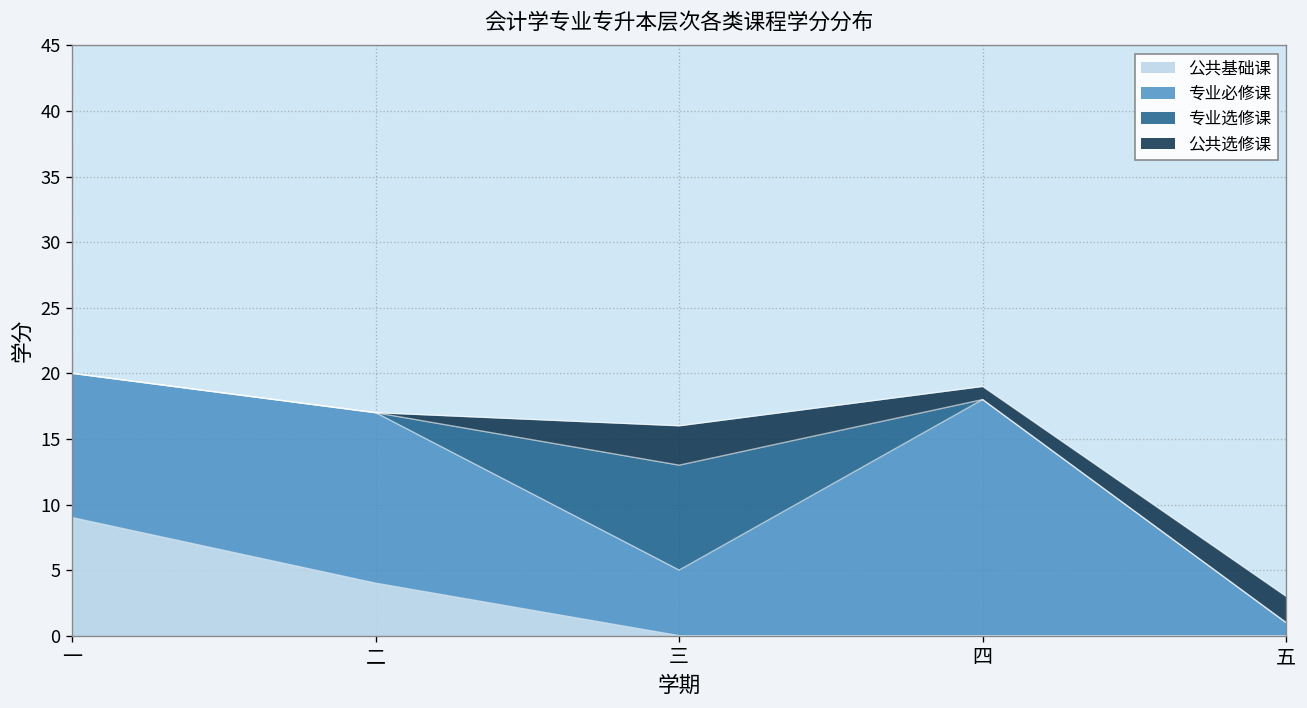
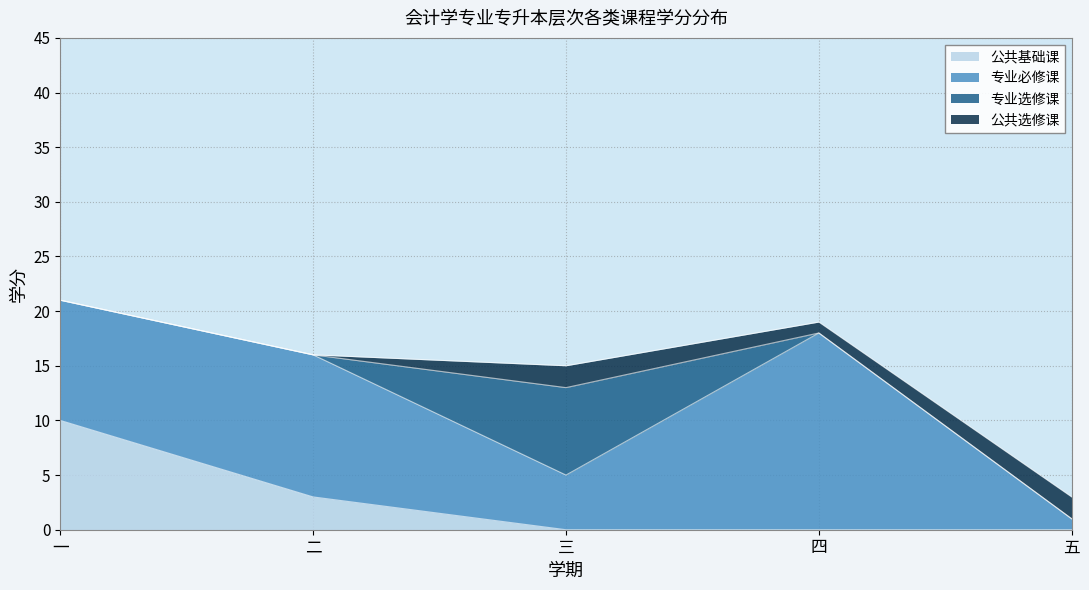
  {
    "公共基础课": {
-     "一": 9,
-     "二": 4,
+     "一": 10,
+     "二": 3,
      "三": 0,
      "四": 0,
      "五": 0
    },
    "专业必修课": {
      "三": 5
    },
    "专业选修课": {
      "三": 8
    },
    "公共选修课": {
-     "三": 3,
+     "三": 2,
      "四": 1,
      "五": 2
    }
  }
